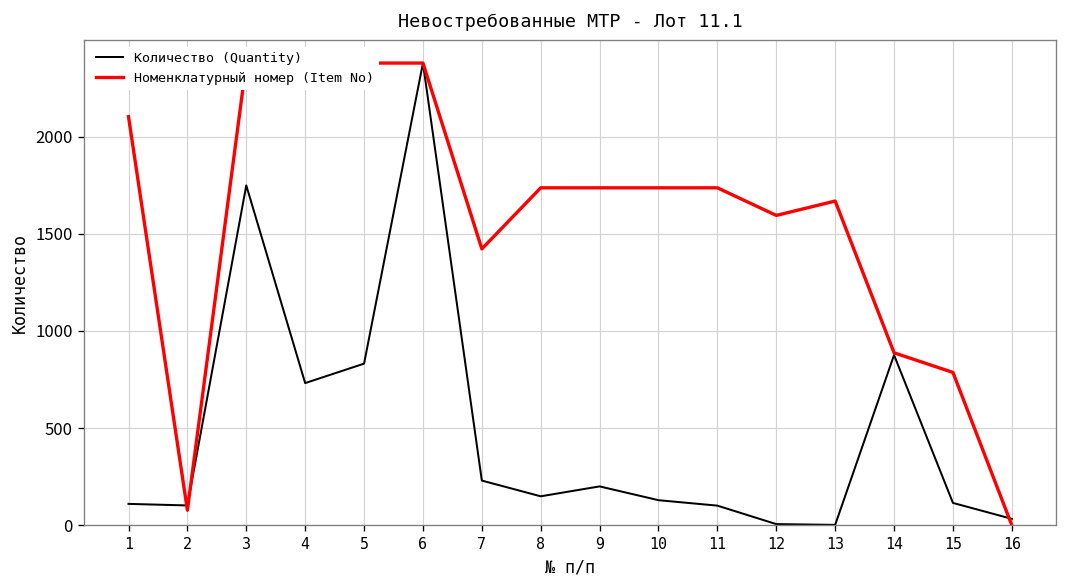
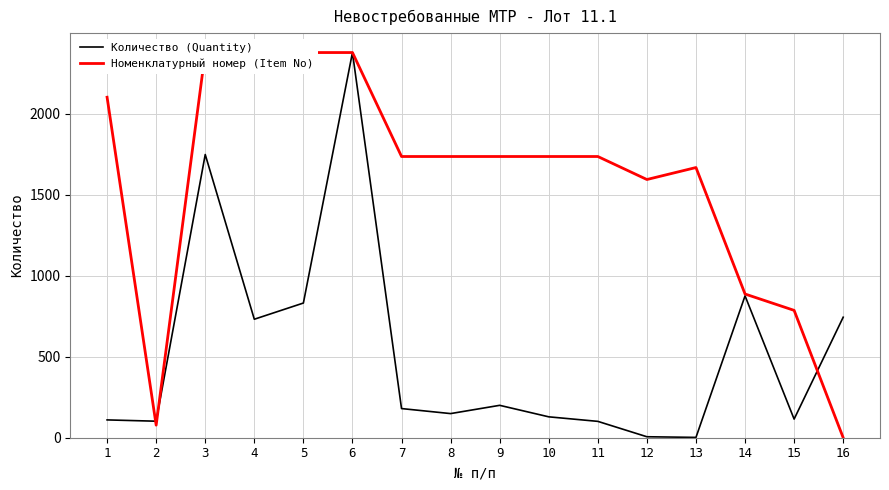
  {
    "Количество (Quantity)": {
      "1": 110,
      "2": 100,
      "3": 1750,
      "4": 730,
      "5": 830,
-     "7": 230,
+     "7": 180,
      "8": 150,
      "9": 200,
      "10": 130,
      "11": 100,
      "12": 10,
      "13": 0,
      "15": 120,
-     "16": 30
+     "16": 740
    },
    "Номенклатурный номер (Item No)": {
      "1": 2100,
      "2": 80,
-     "7": 1420,
+     "7": 1740,
      "8": 1740,
      "9": 1740,
      "10": 1740,
      "11": 1740,
      "12": 1590,
      "13": 1670,
      "15": 790,
      "16": 0
    }
  }
